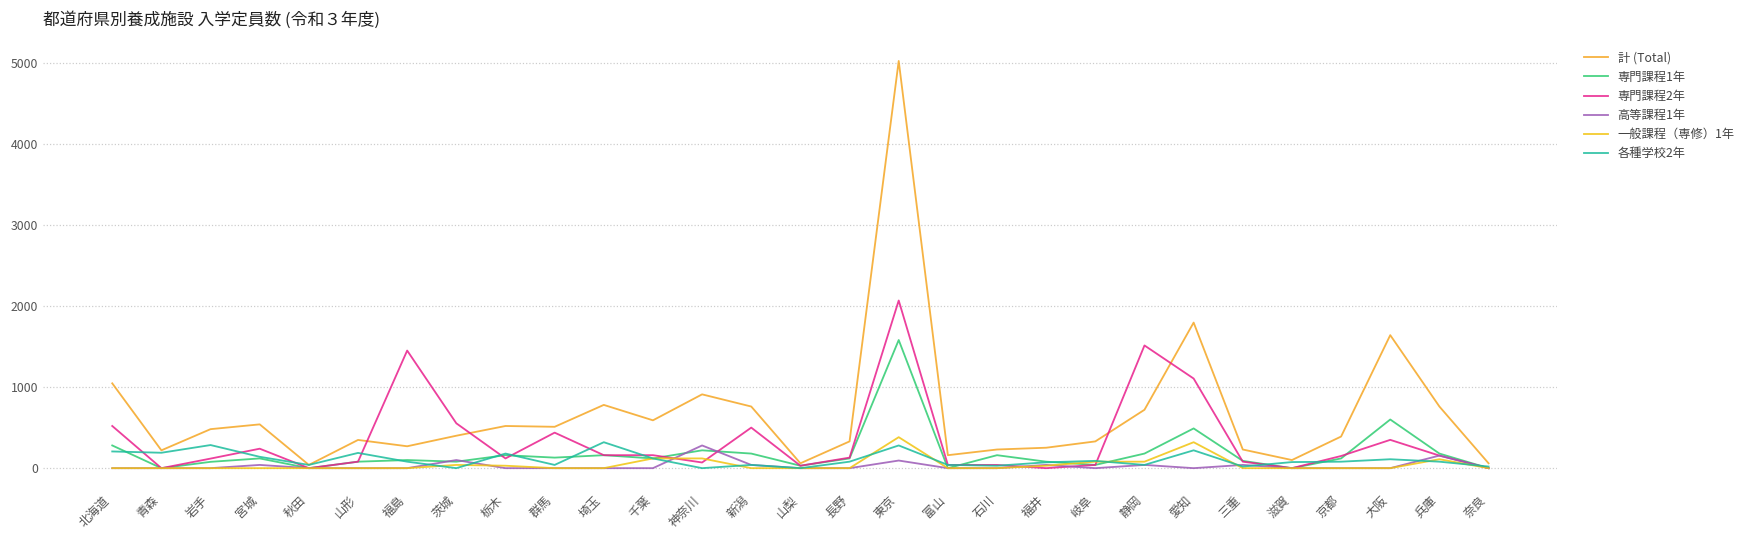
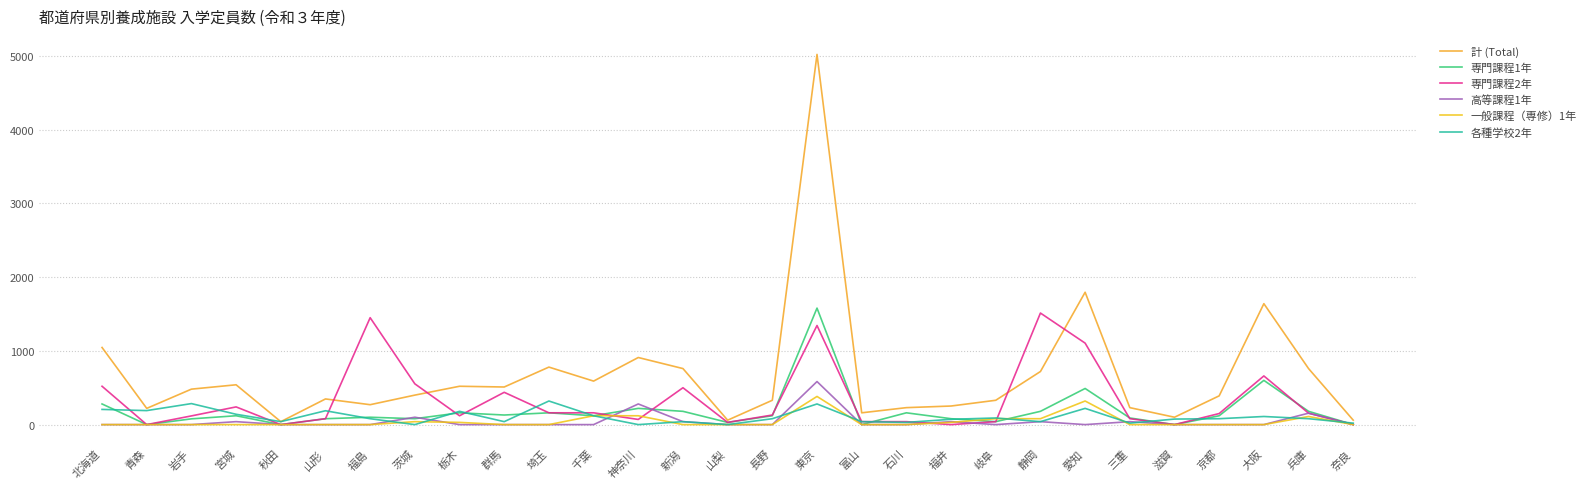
  {
    "専門課程2年": {
      "北海道": 500,
      "岩手": 100,
      "宮城": 200,
      "福島": 1500,
      "茨城": 600,
      "栃木": 100,
      "群馬": 400,
      "千葉": 200,
      "神奈川": 100,
      "新潟": 500,
-     "東京": 2100,
+     "東京": 1300,
      "静岡": 1500,
      "愛知": 1100,
-     "大阪": 300
+     "大阪": 700
    },
    "高等課程1年": {
      "宮城": 0,
      "千葉": 0,
      "神奈川": 300,
-     "東京": 100,
+     "東京": 600,
      "岐阜": 0,
      "愛知": 0
    }
  }
